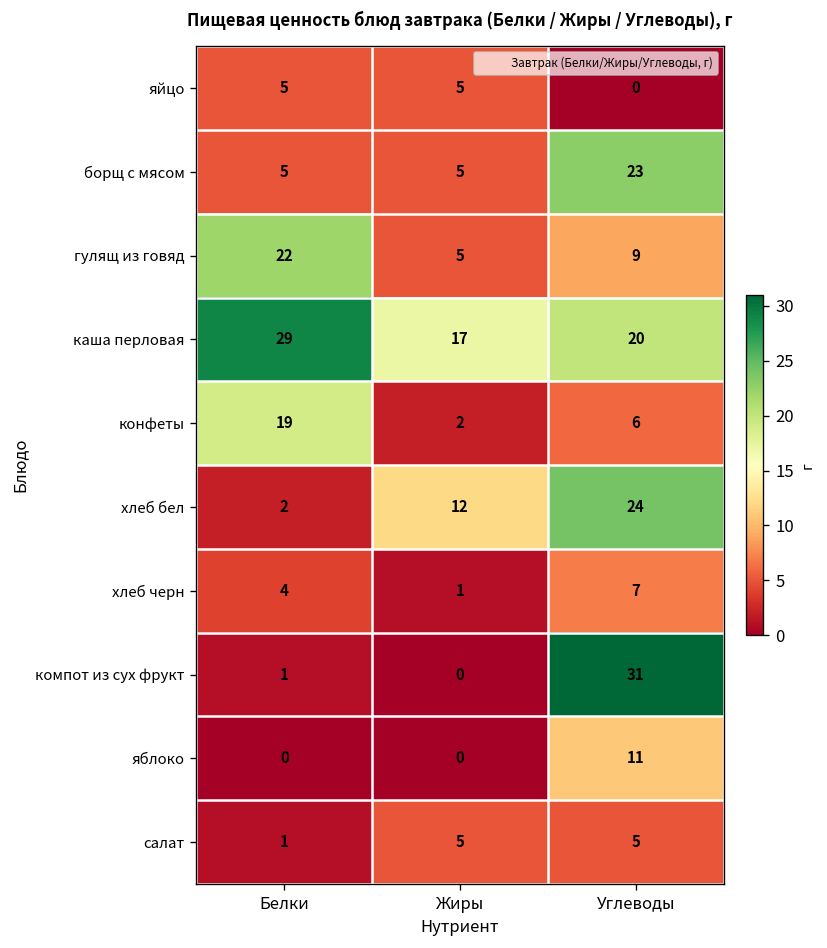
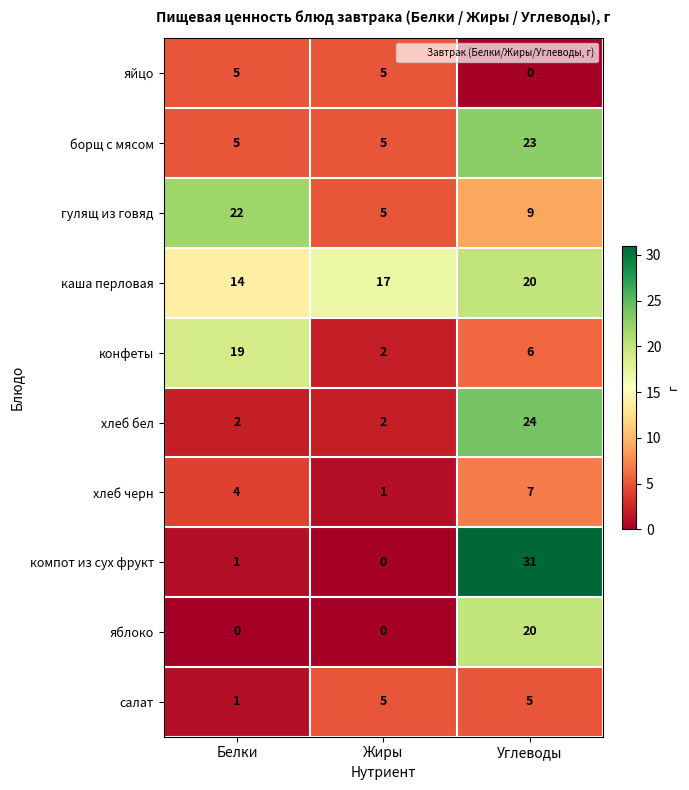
  {
    "яйцо": {
      "Белки": 5,
      "Жиры": 5,
      "Углеводы": 0
    },
    "борщ с мясом": {
      "Белки": 5,
      "Жиры": 5,
      "Углеводы": 23
    },
    "гулящ из говяд": {
      "Белки": 22,
      "Жиры": 5,
      "Углеводы": 9
    },
    "каша перловая": {
-     "Белки": 29,
+     "Белки": 14,
      "Жиры": 17,
      "Углеводы": 20
    },
    "конфеты": {
      "Белки": 19,
      "Жиры": 2,
      "Углеводы": 6
    },
    "хлеб бел": {
      "Белки": 2,
-     "Жиры": 12,
+     "Жиры": 2,
      "Углеводы": 24
    },
    "хлеб черн": {
      "Белки": 4,
      "Жиры": 1,
      "Углеводы": 7
    },
    "компот из сух фрукт": {
      "Белки": 1,
      "Жиры": 0,
      "Углеводы": 31
    },
    "яблоко": {
      "Белки": 0,
      "Жиры": 0,
-     "Углеводы": 11
+     "Углеводы": 20
    },
    "салат": {
      "Белки": 1,
      "Жиры": 5,
      "Углеводы": 5
    }
  }
